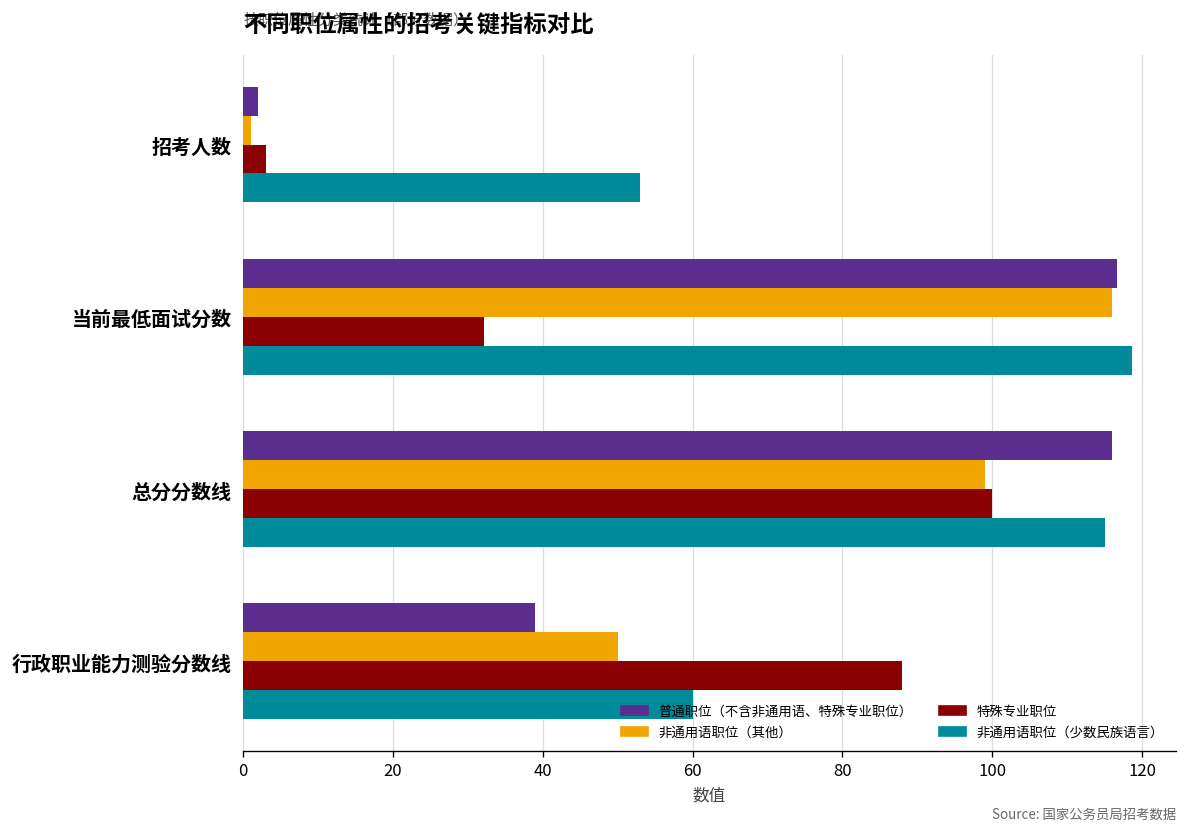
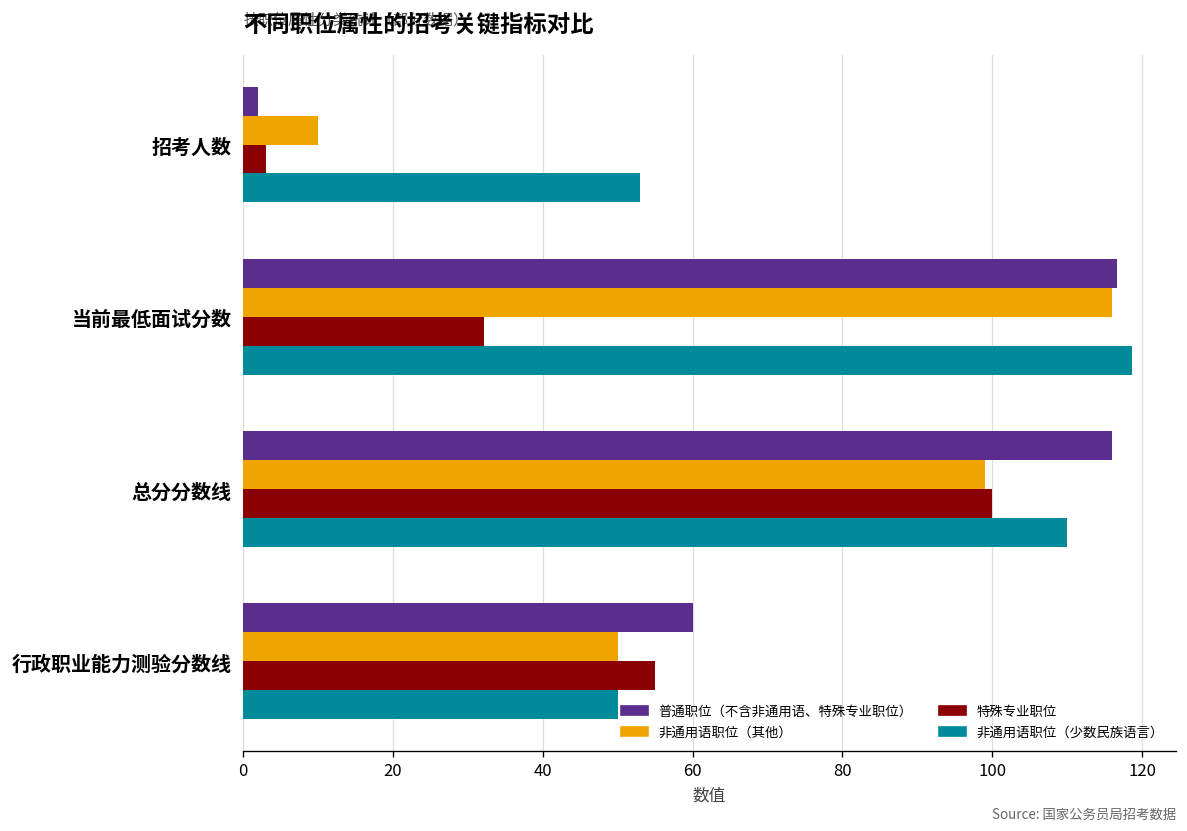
  {
    "普通职位（不含非通用语、特殊专业职位）": {
      "招考人数": 2,
      "当前最低面试分数": 117,
      "总分分数线": 116,
-     "行政职业能力测验分数线": 39
+     "行政职业能力测验分数线": 60
    },
    "非通用语职位（其他）": {
-     "招考人数": 1,
+     "招考人数": 10,
      "当前最低面试分数": 116,
      "总分分数线": 99,
      "行政职业能力测验分数线": 50
    },
    "特殊专业职位": {
      "招考人数": 3,
      "当前最低面试分数": 32,
      "总分分数线": 100,
-     "行政职业能力测验分数线": 88
+     "行政职业能力测验分数线": 55
    },
    "非通用语职位（少数民族语言）": {
      "招考人数": 53,
      "当前最低面试分数": 119,
-     "总分分数线": 115,
-     "行政职业能力测验分数线": 60
+     "总分分数线": 110,
+     "行政职业能力测验分数线": 50
    }
  }
